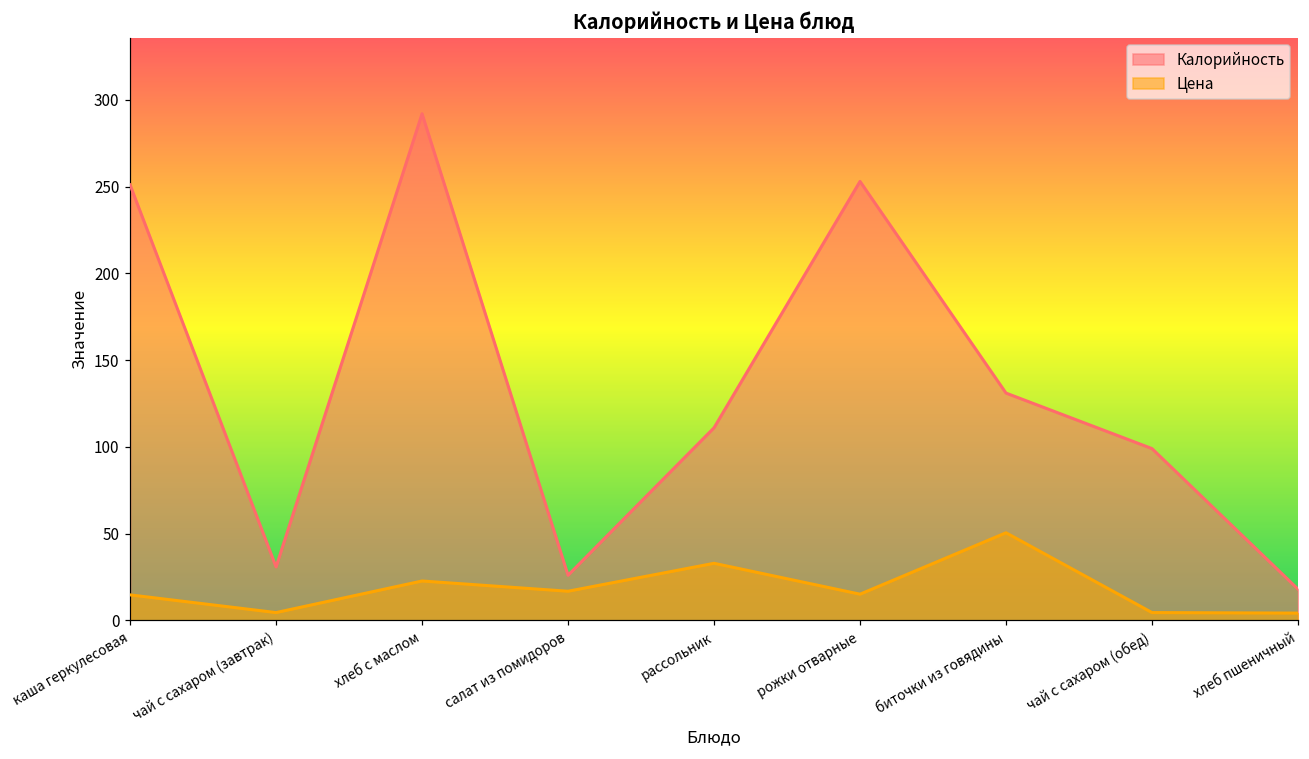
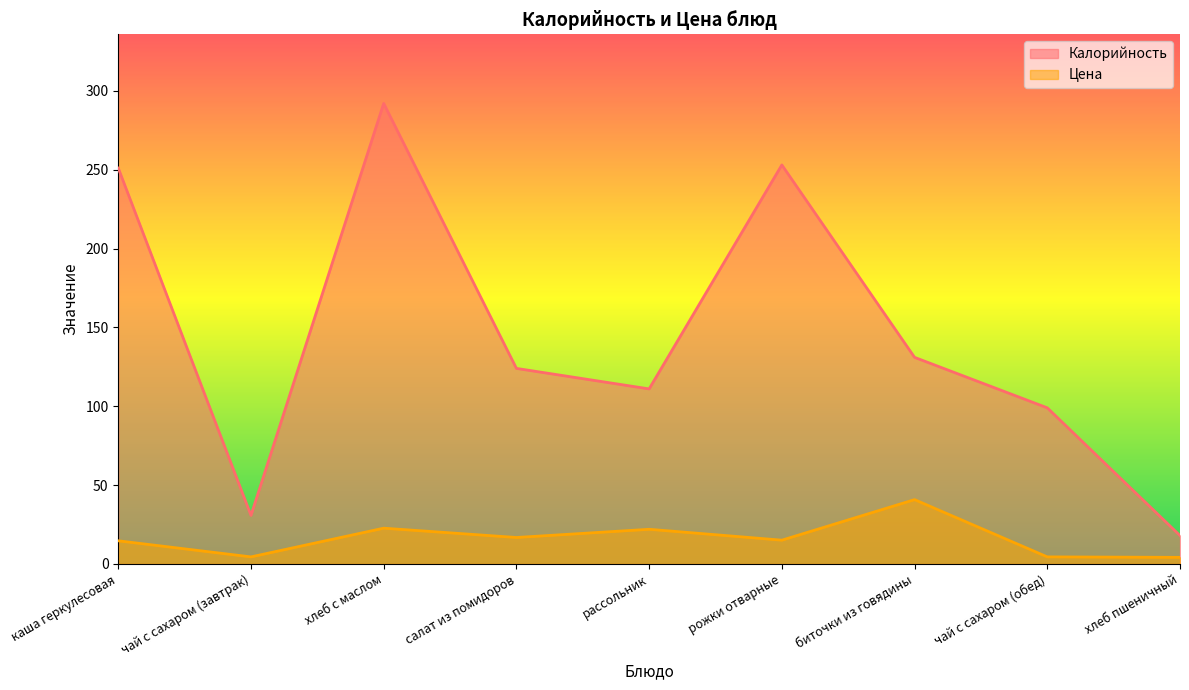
  {
    "Калорийность": {
      "каша геркулесовая": 251,
      "чай с сахаром (завтрак)": 31,
      "хлеб с маслом": 292,
-     "салат из помидоров": 26,
+     "салат из помидоров": 124,
      "рассольник": 111,
      "рожки отварные": 253,
      "биточки из говядины": 131,
      "чай с сахаром (обед)": 99,
      "хлеб пшеничный": 18
    },
    "Цена": {
      "каша геркулесовая": 15,
      "чай с сахаром (завтрак)": 5,
      "хлеб с маслом": 23,
      "салат из помидоров": 17,
-     "рассольник": 33,
+     "рассольник": 22,
      "рожки отварные": 15,
-     "биточки из говядины": 51,
+     "биточки из говядины": 41,
      "чай с сахаром (обед)": 5,
      "хлеб пшеничный": 4
    }
  }
